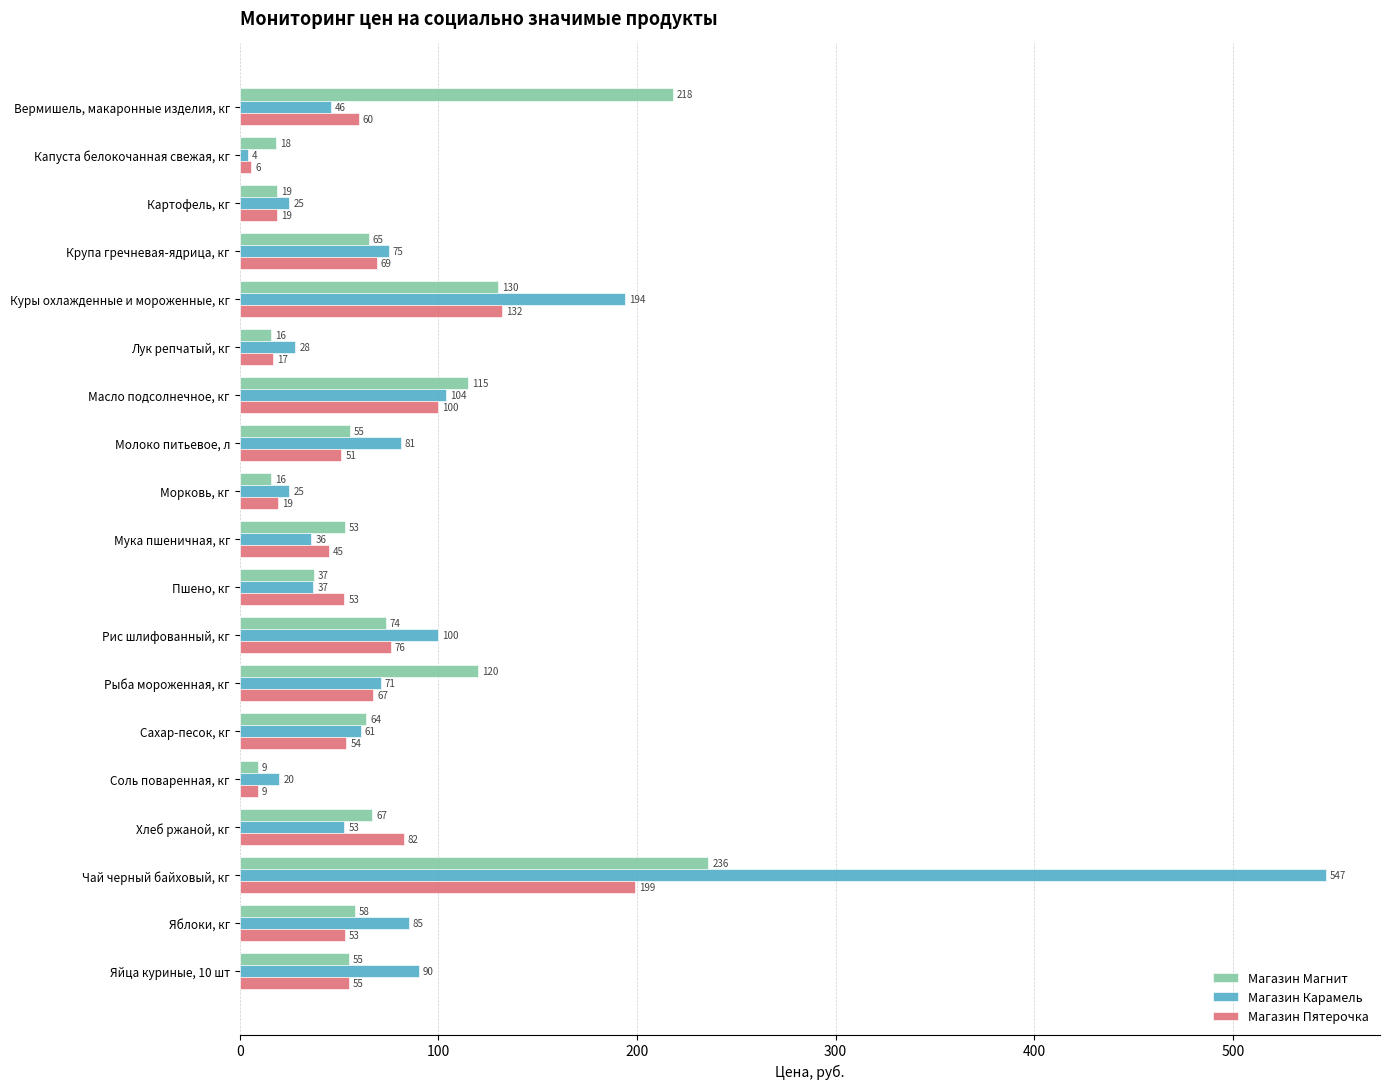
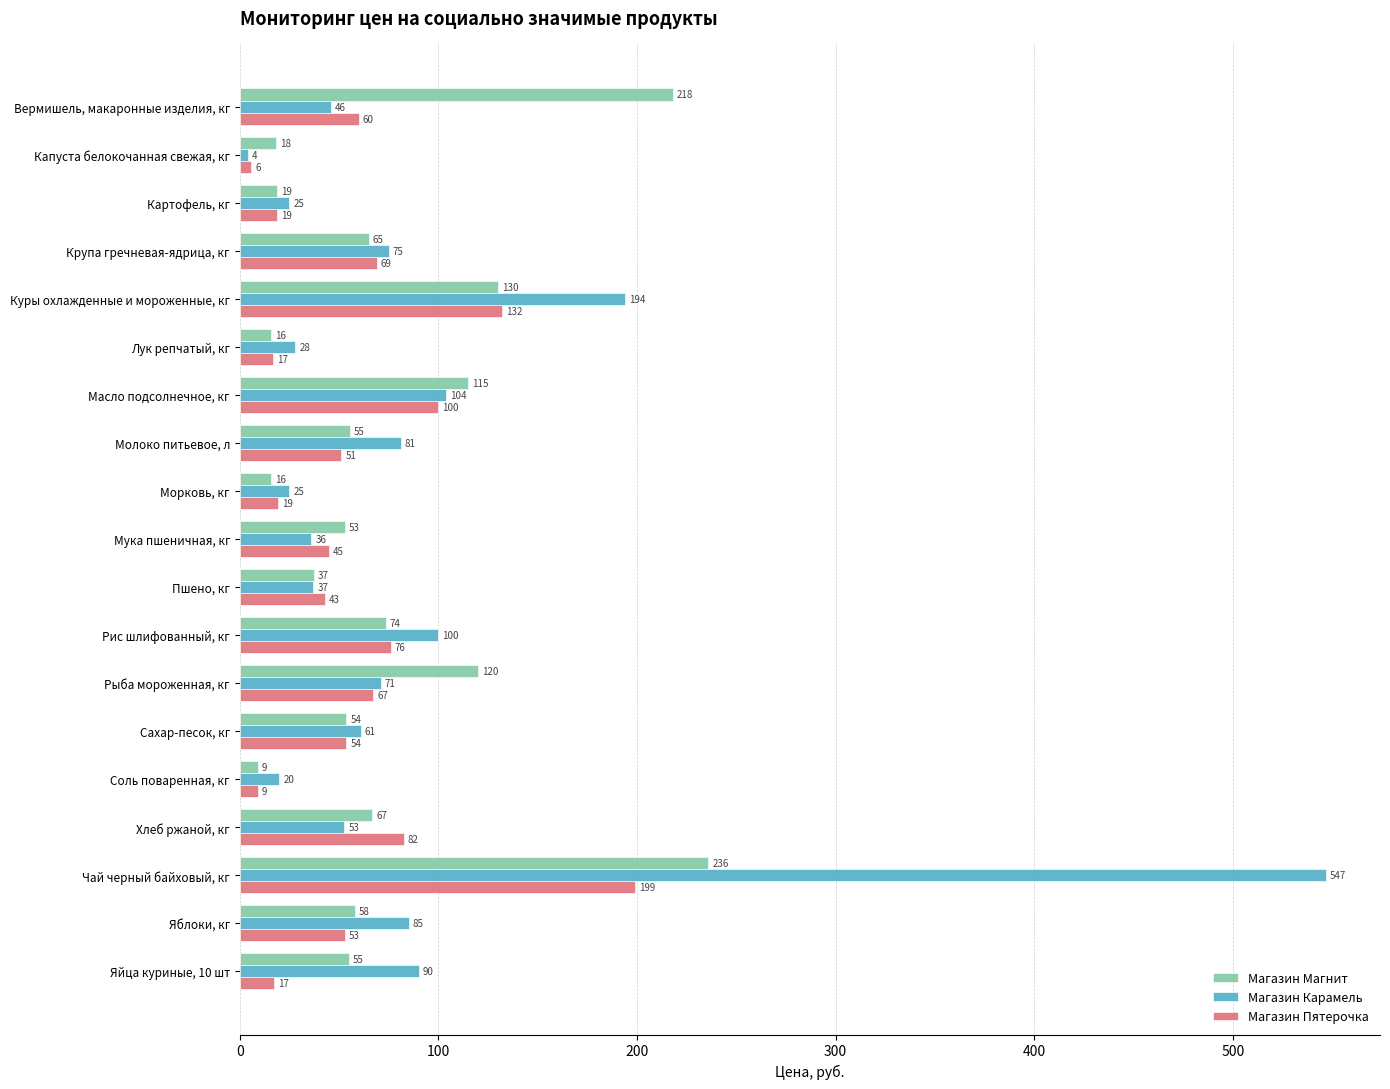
  {
    "Магазин Магнит": {
      "Вермишель, макаронные изделия, кг": 218,
      "Капуста белокочанная свежая, кг": 18,
      "Картофель, кг": 19,
      "Крупа гречневая-ядрица, кг": 65,
      "Куры охлажденные и мороженные, кг": 130,
      "Лук репчатый, кг": 16,
      "Масло подсолнечное, кг": 115,
      "Молоко питьевое, л": 55,
      "Морковь, кг": 16,
      "Мука пшеничная, кг": 53,
      "Пшено, кг": 37,
      "Рис шлифованный, кг": 74,
      "Рыба мороженная, кг": 120,
-     "Сахар-песок, кг": 64,
+     "Сахар-песок, кг": 54,
      "Соль поваренная, кг": 9,
      "Хлеб ржаной, кг": 67,
      "Чай черный байховый, кг": 236,
      "Яблоки, кг": 58,
      "Яйца куриные, 10 шт": 55
    },
    "Магазин Карамель": {
      "Вермишель, макаронные изделия, кг": 46,
      "Капуста белокочанная свежая, кг": 4,
      "Картофель, кг": 25,
      "Крупа гречневая-ядрица, кг": 75,
      "Куры охлажденные и мороженные, кг": 194,
      "Лук репчатый, кг": 28,
      "Масло подсолнечное, кг": 104,
      "Молоко питьевое, л": 81,
      "Морковь, кг": 25,
      "Мука пшеничная, кг": 36,
      "Пшено, кг": 37,
      "Рис шлифованный, кг": 100,
      "Рыба мороженная, кг": 71,
      "Сахар-песок, кг": 61,
      "Соль поваренная, кг": 20,
      "Хлеб ржаной, кг": 53,
      "Чай черный байховый, кг": 547,
      "Яблоки, кг": 85,
      "Яйца куриные, 10 шт": 90
    },
    "Магазин Пятерочка": {
      "Вермишель, макаронные изделия, кг": 60,
      "Капуста белокочанная свежая, кг": 6,
      "Картофель, кг": 19,
      "Крупа гречневая-ядрица, кг": 69,
      "Куры охлажденные и мороженные, кг": 132,
      "Лук репчатый, кг": 17,
      "Масло подсолнечное, кг": 100,
      "Молоко питьевое, л": 51,
      "Морковь, кг": 19,
      "Мука пшеничная, кг": 45,
-     "Пшено, кг": 53,
+     "Пшено, кг": 43,
      "Рис шлифованный, кг": 76,
      "Рыба мороженная, кг": 67,
      "Сахар-песок, кг": 54,
      "Соль поваренная, кг": 9,
      "Хлеб ржаной, кг": 82,
      "Чай черный байховый, кг": 199,
      "Яблоки, кг": 53,
-     "Яйца куриные, 10 шт": 55
+     "Яйца куриные, 10 шт": 17
    }
  }
